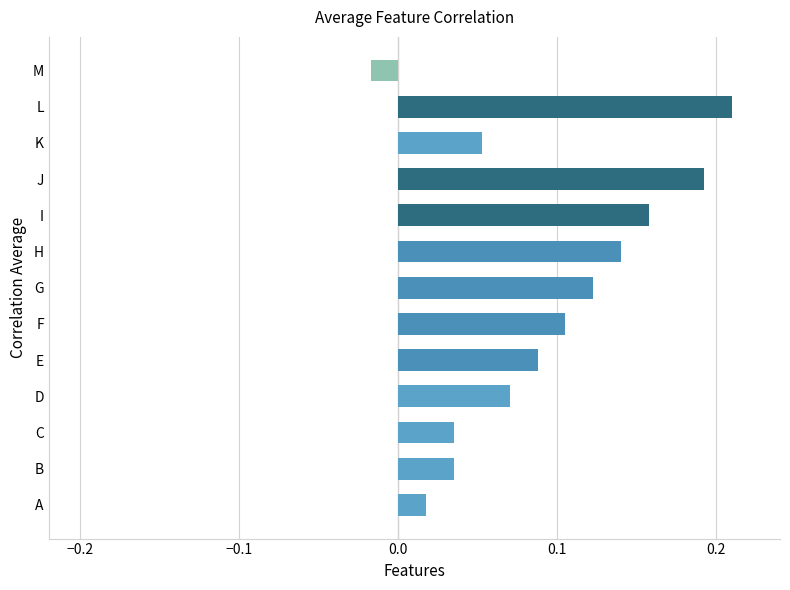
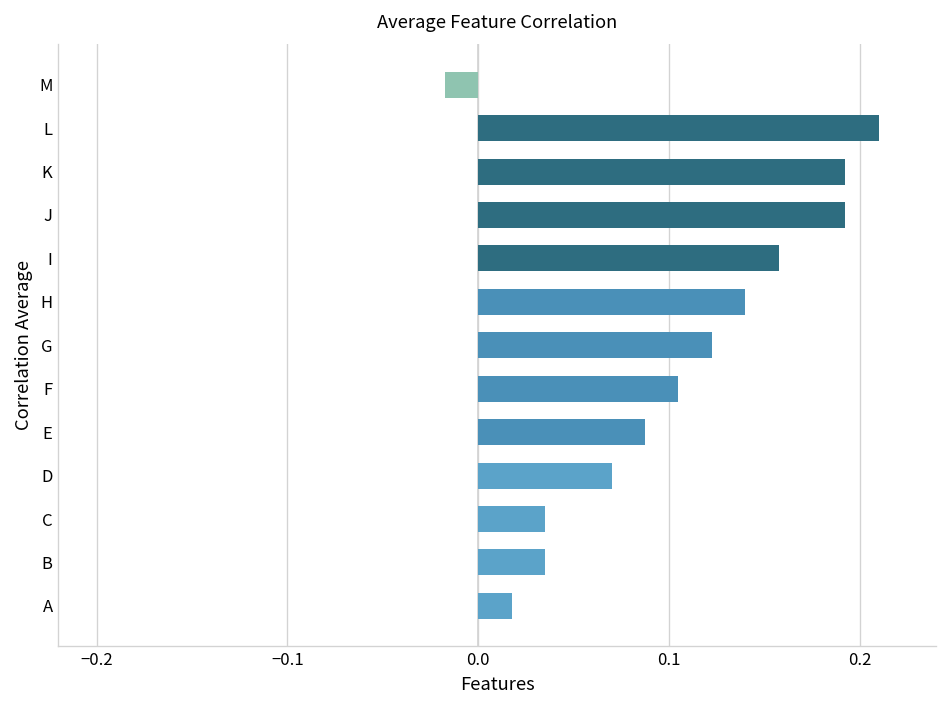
  {
    "M": -0.017,
    "L": 0.210,
-   "K": 0.053,
+   "K": 0.192,
    "J": 0.192,
    "I": 0.158,
    "H": 0.140,
    "G": 0.123,
    "F": 0.105,
    "E": 0.088,
    "D": 0.070,
    "C": 0.035,
    "B": 0.035,
    "A": 0.017
  }
